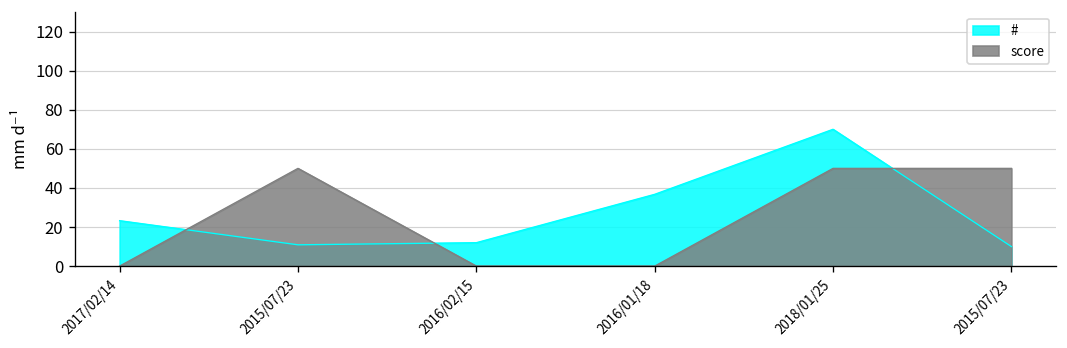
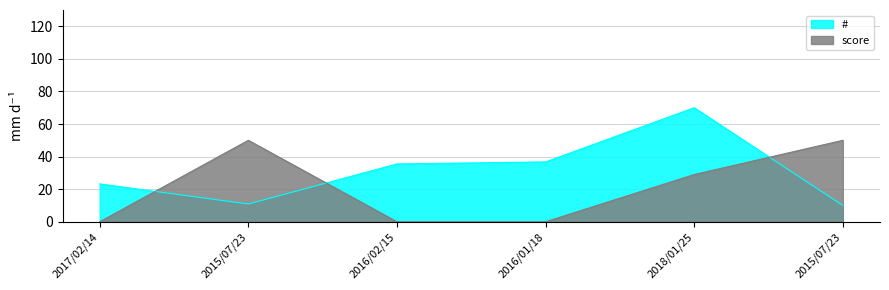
  {
    "#": {
      "2017/02/14": 23,
-     "2016/02/15": 12,
+     "2016/02/15": 35,
      "2016/01/18": 37,
      "2018/01/25": 70
    },
    "score": {
      "2017/02/14": 0,
      "2016/02/15": 0,
      "2016/01/18": 0,
-     "2018/01/25": 50
+     "2018/01/25": 29
    }
  }
